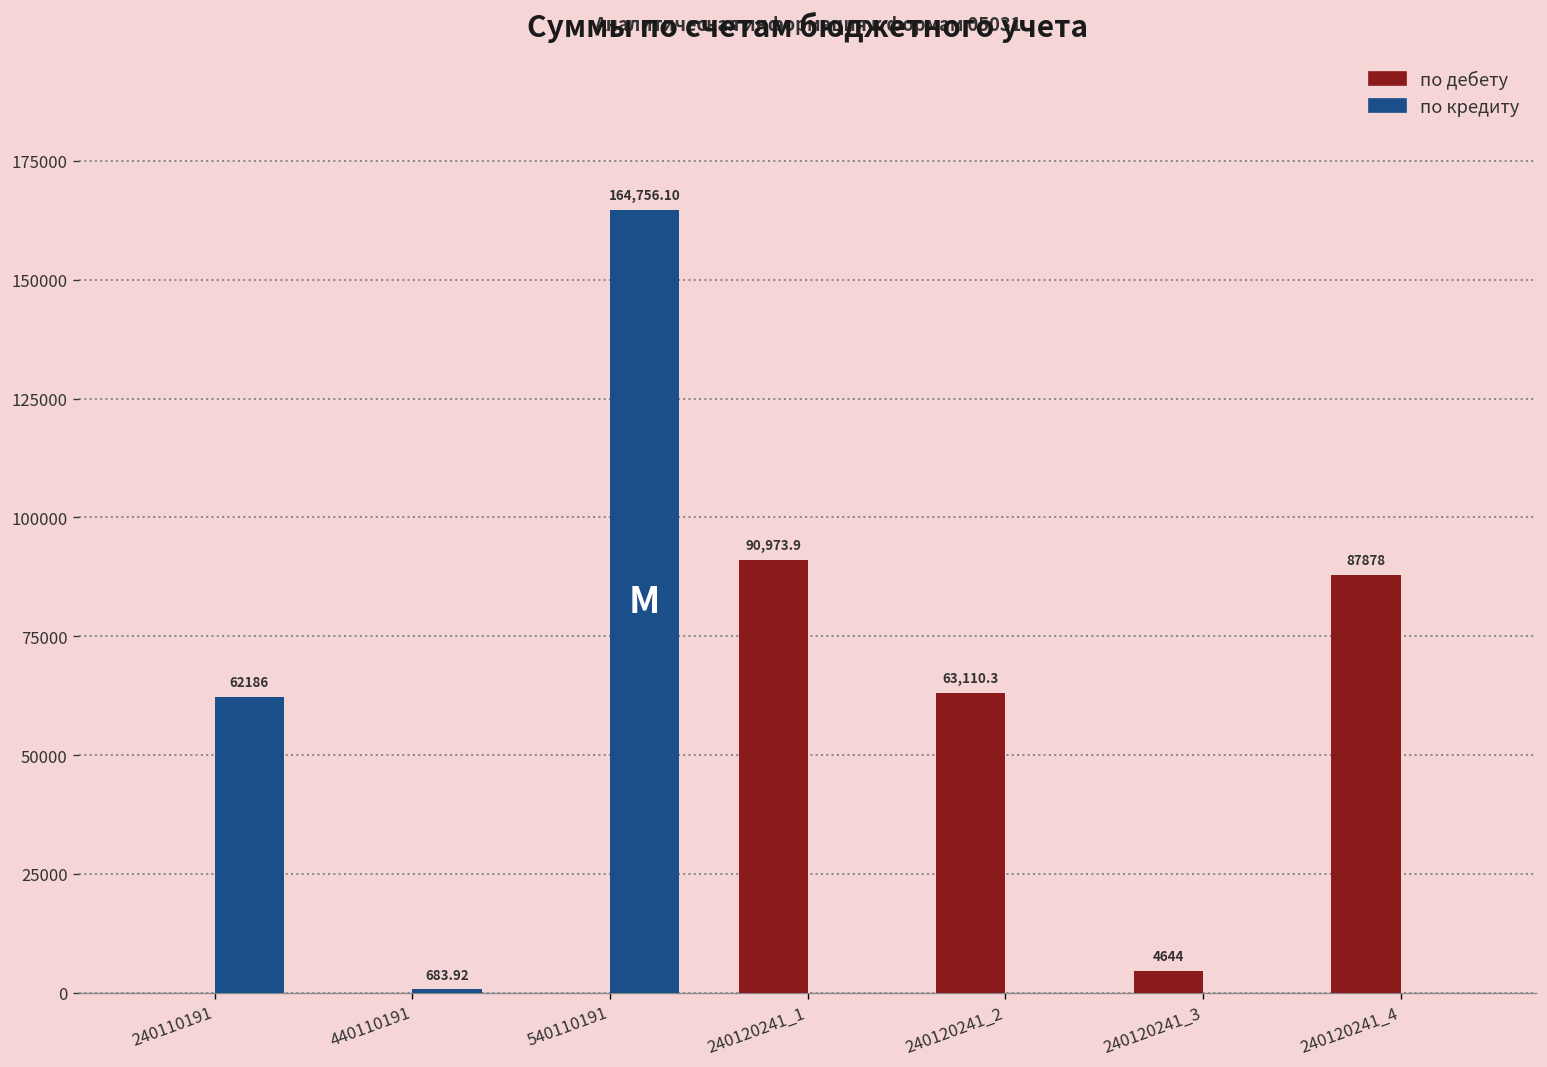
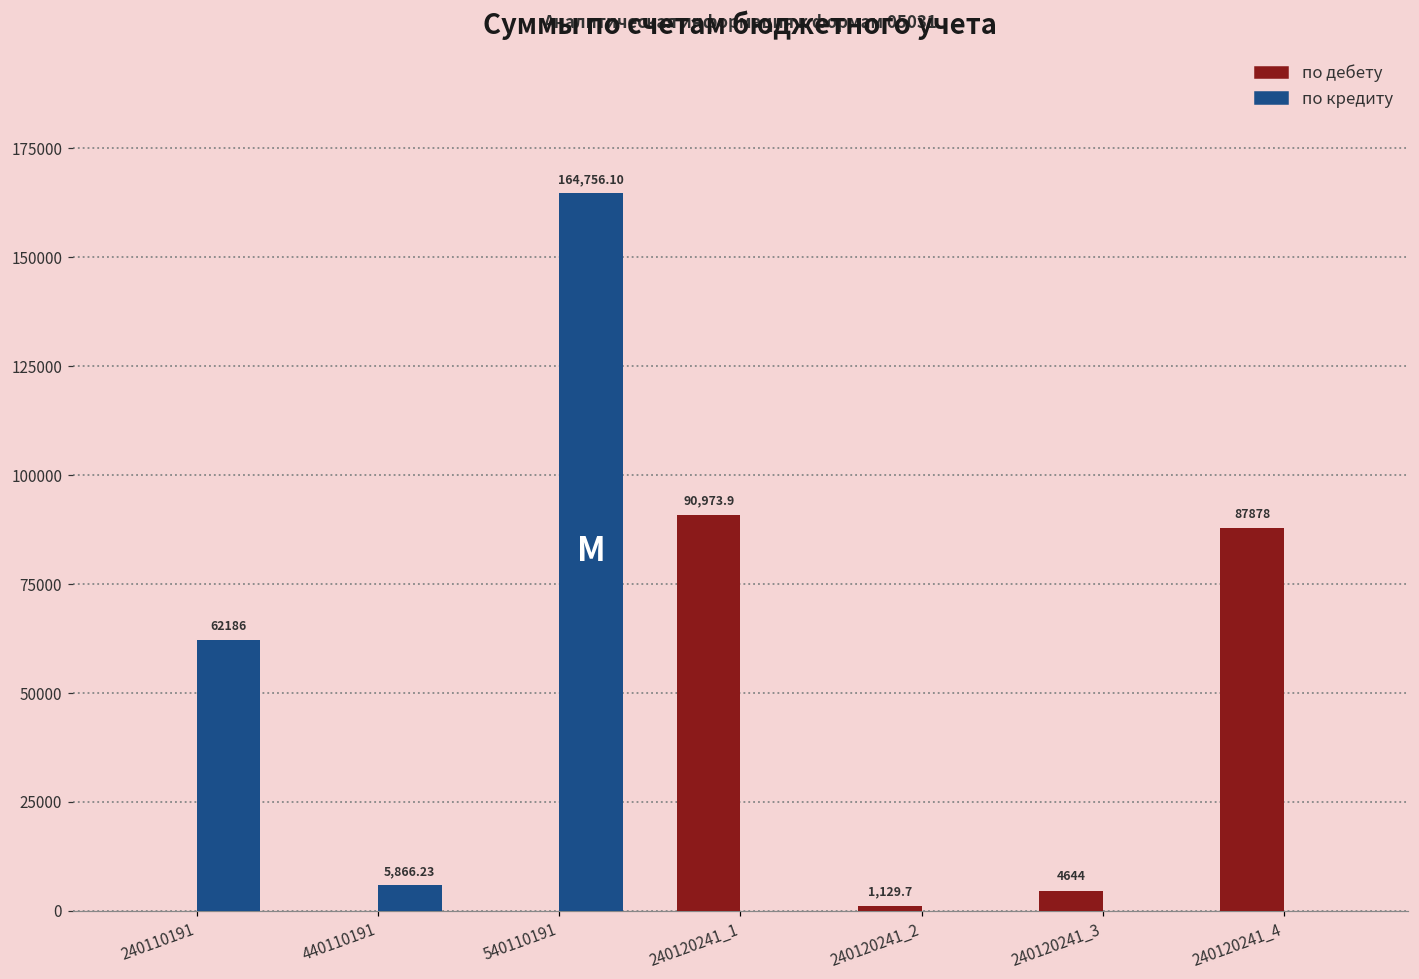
  {
    "по дебету": {
      "240120241_1": "90,973.9",
-     "240120241_2": "63,110.3",
+     "240120241_2": "1,129.7",
      "240120241_3": "4644",
      "240120241_4": "87878"
    },
    "по кредиту": {
      "240110191": "62186",
-     "440110191": "683.92",
+     "440110191": "5,866.23",
      "540110191": "164,756.10"
    }
  }
